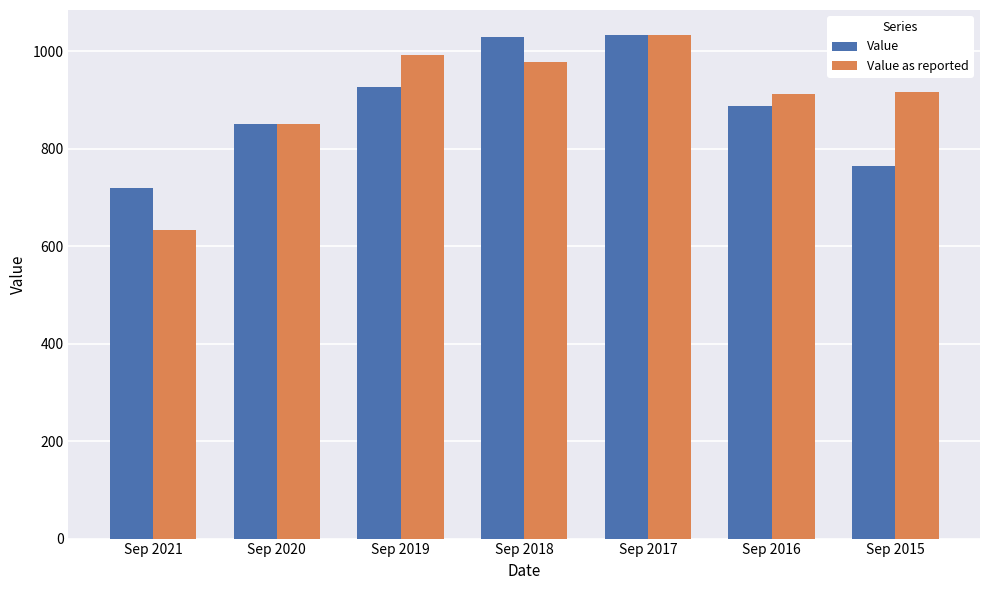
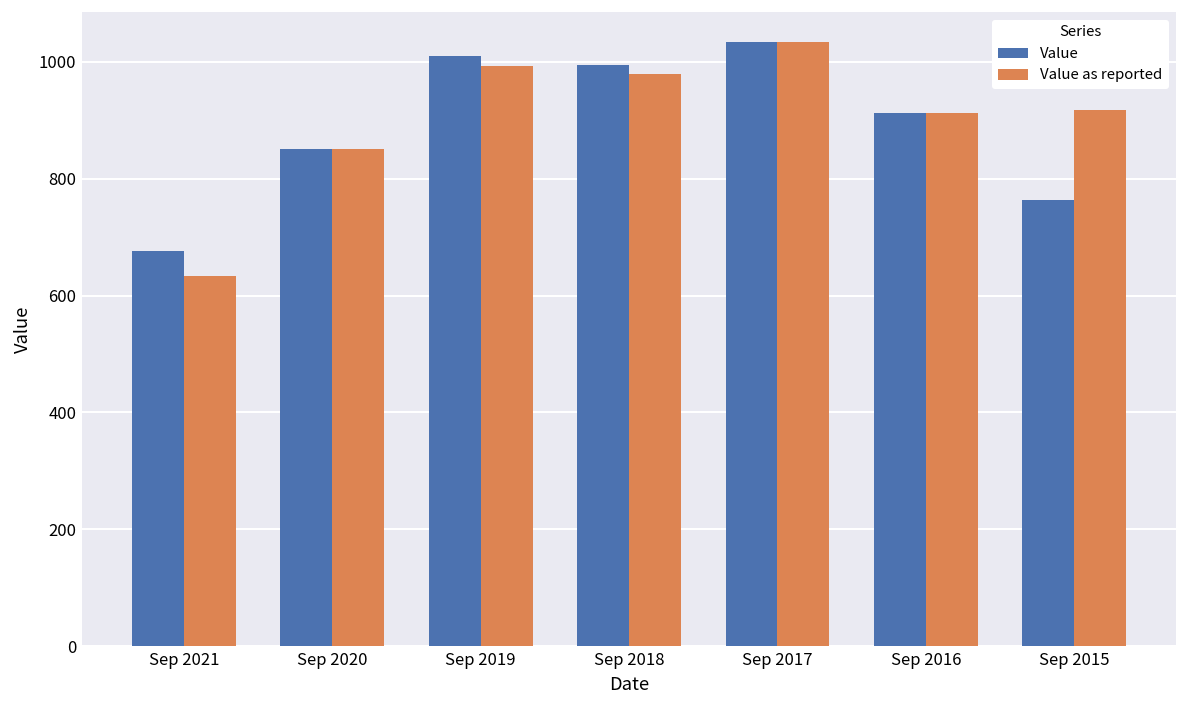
  {
    "Value": {
-     "Sep 2021": 720,
+     "Sep 2021": 680,
      "Sep 2020": 850,
-     "Sep 2019": 930,
-     "Sep 2018": 1030,
+     "Sep 2019": 1010,
+     "Sep 2018": 990,
      "Sep 2017": 1030,
-     "Sep 2016": 890,
+     "Sep 2016": 910,
      "Sep 2015": 760
    },
    "Value as reported": {
      "Sep 2021": 630,
      "Sep 2020": 850,
      "Sep 2019": 990,
      "Sep 2018": 980,
      "Sep 2017": 1030,
      "Sep 2016": 910,
      "Sep 2015": 920
    }
  }
